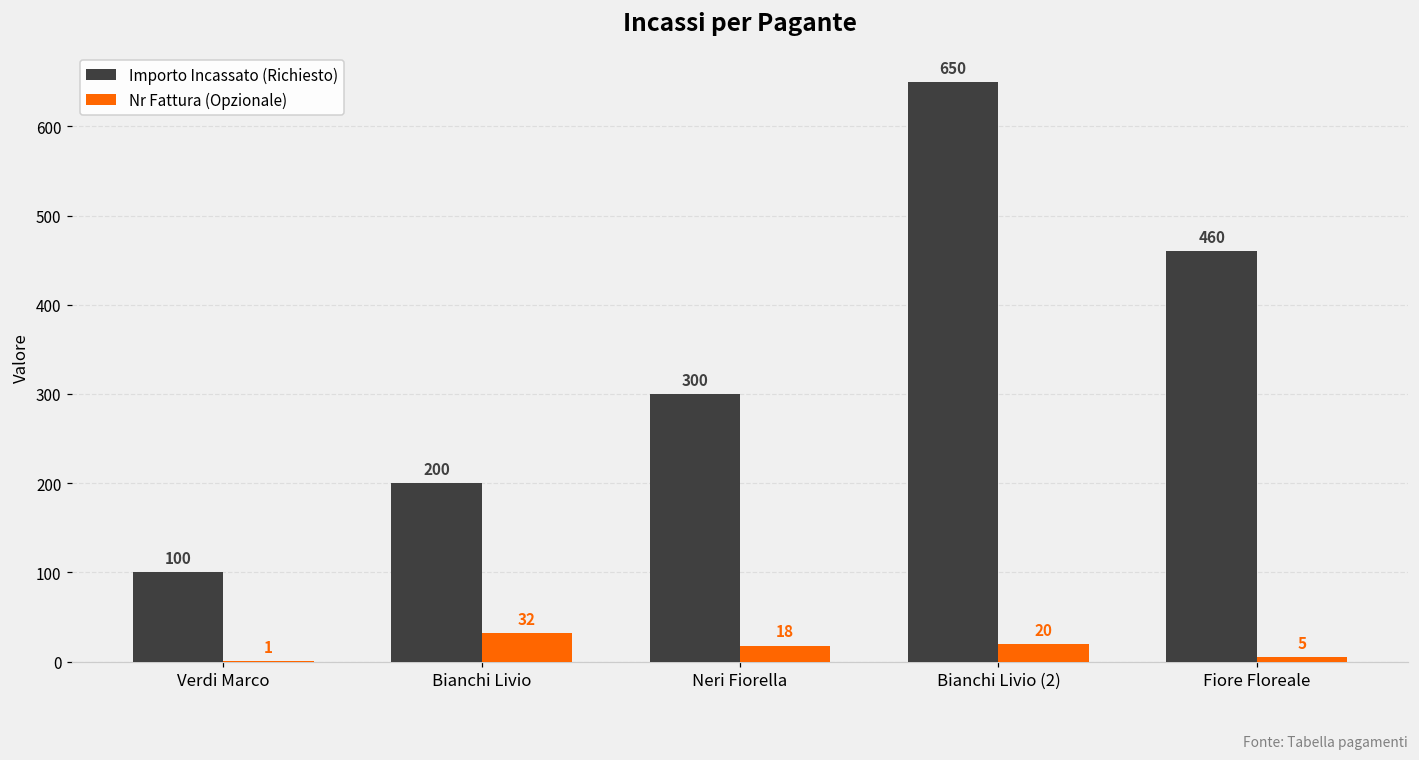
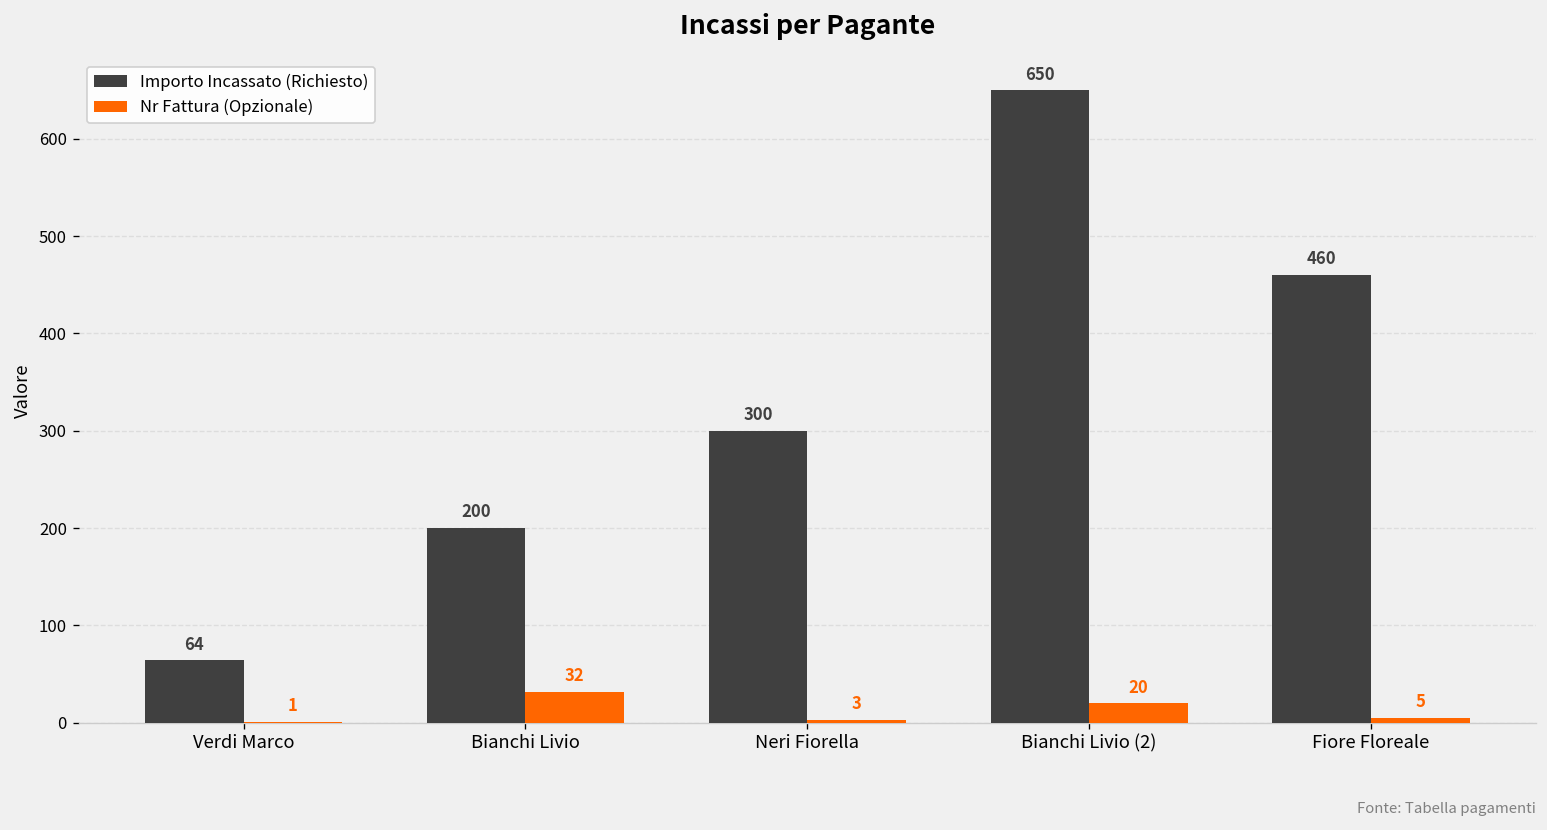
  {
    "Importo Incassato (Richiesto)": {
-     "Verdi Marco": 100,
+     "Verdi Marco": 64,
      "Bianchi Livio": 200,
      "Neri Fiorella": 300,
      "Bianchi Livio (2)": 650,
      "Fiore Floreale": 460
    },
    "Nr Fattura (Opzionale)": {
      "Verdi Marco": 1,
      "Bianchi Livio": 32,
-     "Neri Fiorella": 18,
+     "Neri Fiorella": 3,
      "Bianchi Livio (2)": 20,
      "Fiore Floreale": 5
    }
  }
